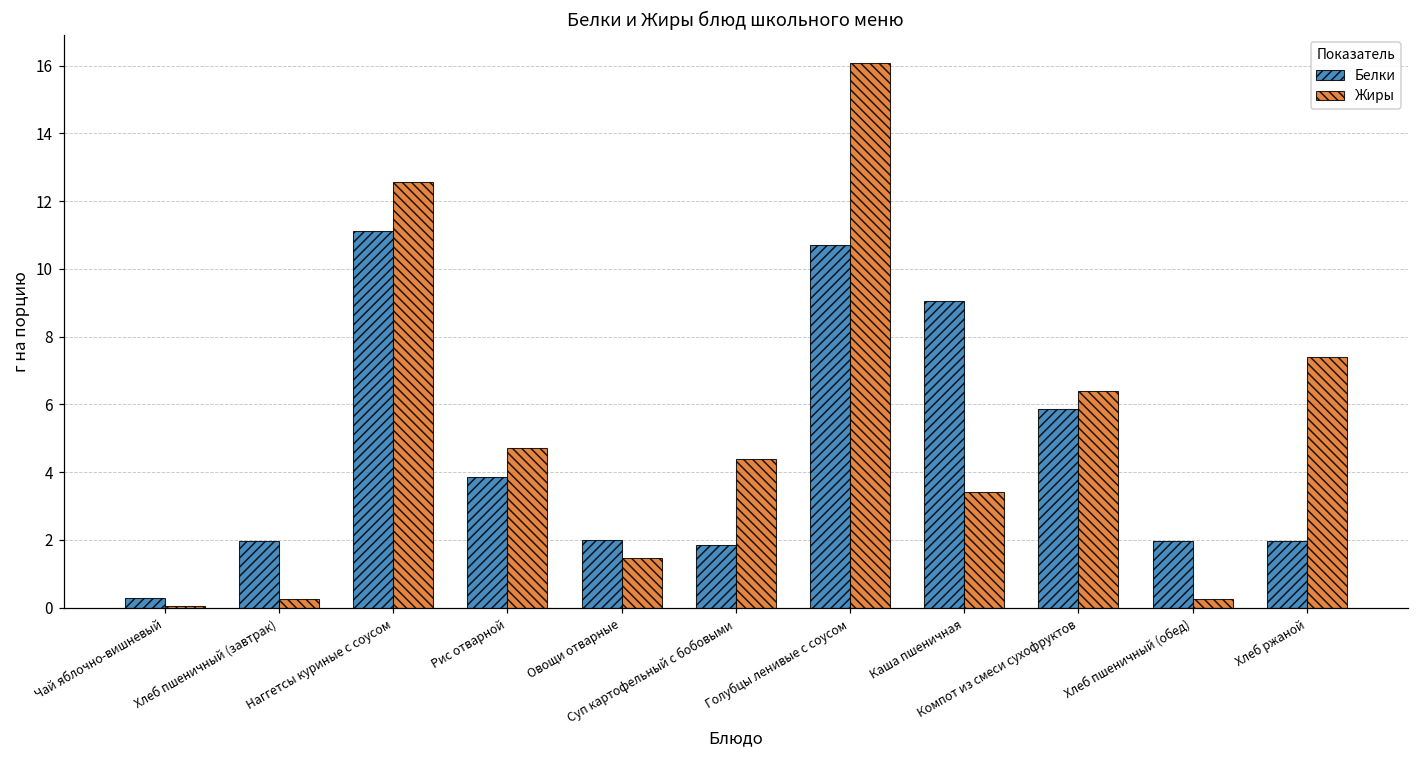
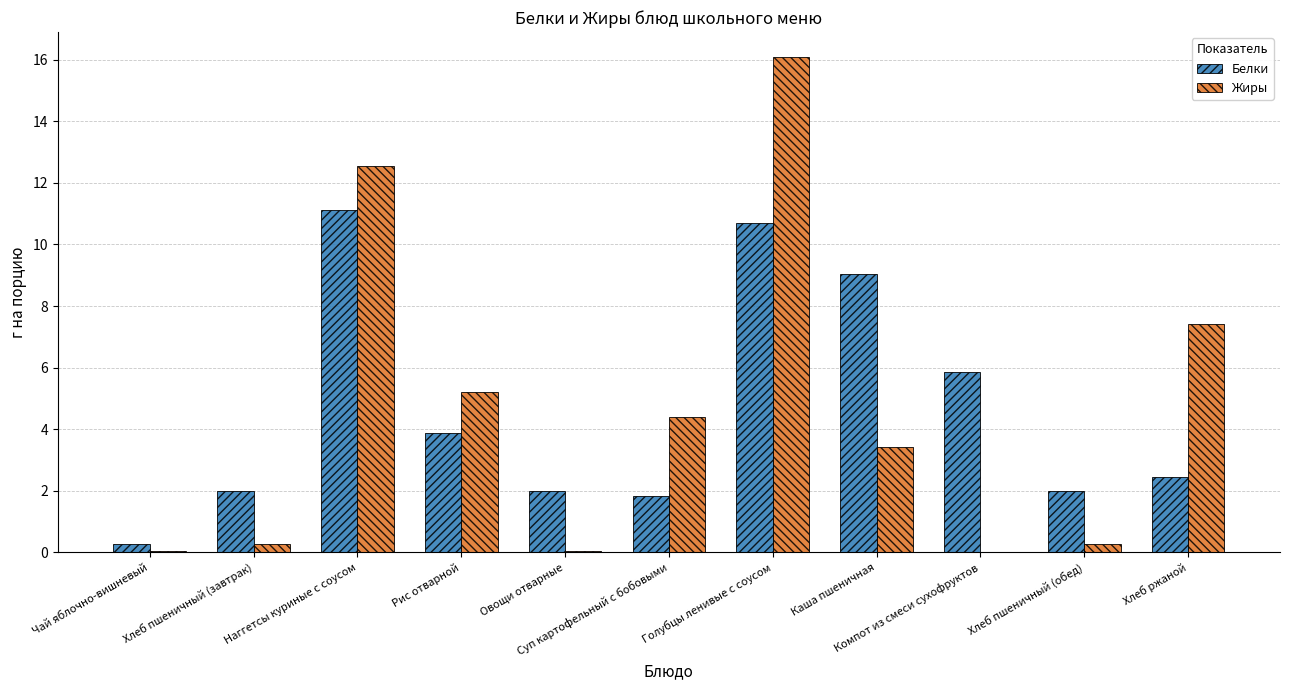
  {
    "Белки": {
      "Чай яблочно-вишневый": 0.3,
      "Хлеб пшеничный (завтрак)": 2.0,
      "Наггетсы куриные с соусом": 11.1,
      "Рис отварной": 3.9,
      "Овощи отварные": 2.0,
      "Суп картофельный с бобовыми": 1.8,
      "Голубцы ленивые с соусом": 10.7,
      "Каша пшеничная": 9.1,
      "Компот из смеси сухофруктов": 5.9,
      "Хлеб пшеничный (обед)": 2.0,
-     "Хлеб ржаной": 2.0
+     "Хлеб ржаной": 2.5
    },
    "Жиры": {
      "Хлеб пшеничный (завтрак)": 0.3,
      "Наггетсы куриные с соусом": 12.6,
-     "Рис отварной": 4.7,
-     "Овощи отварные": 1.5,
+     "Рис отварной": 5.2,
+     "Овощи отварные": 0.1,
      "Суп картофельный с бобовыми": 4.4,
      "Голубцы ленивые с соусом": 16.1,
      "Каша пшеничная": 3.4,
-     "Компот из смеси сухофруктов": 6.4,
+     "Компот из смеси сухофруктов": 0.0,
      "Хлеб пшеничный (обед)": 0.3,
      "Хлеб ржаной": 7.4
    }
  }
